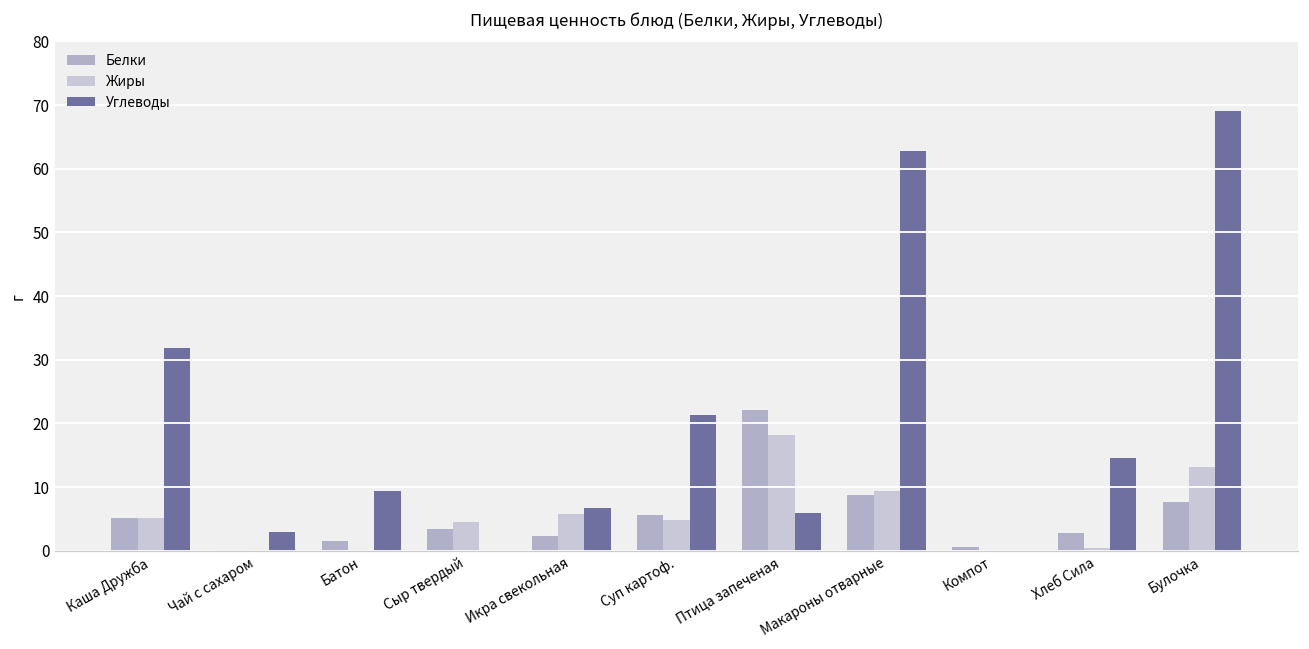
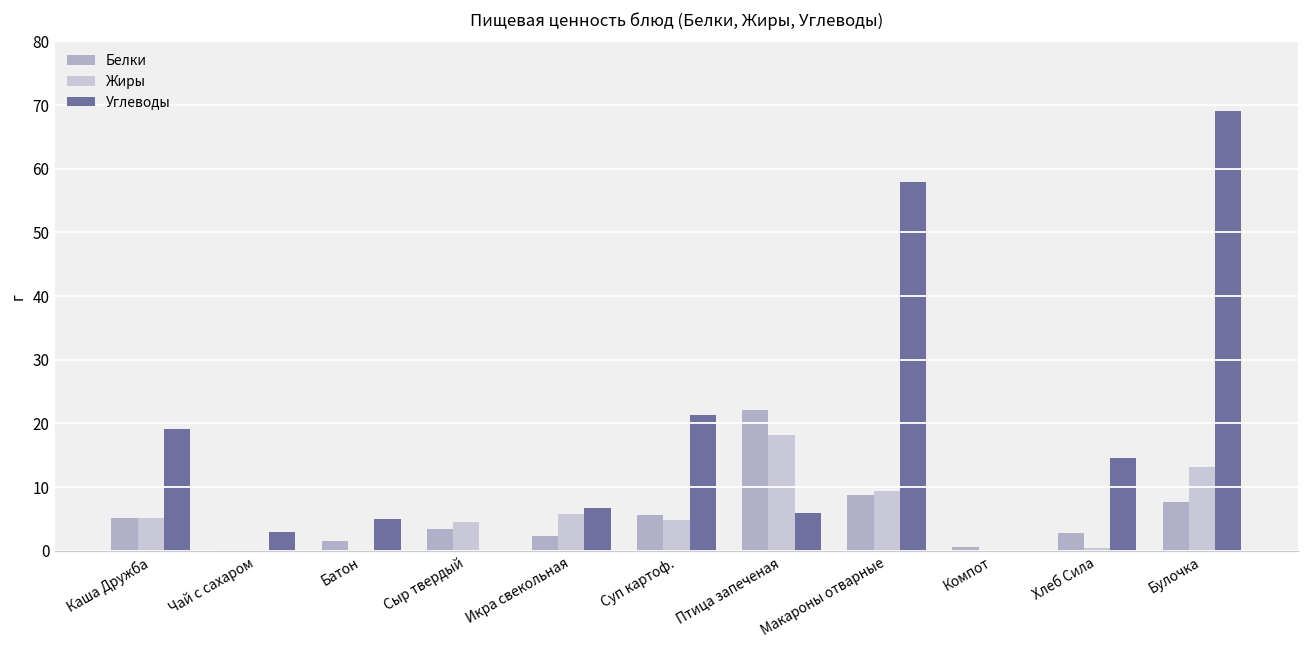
  {
    "Углеводы": {
-     "Каша Дружба": 32,
+     "Каша Дружба": 19,
      "Чай с сахаром": 3,
-     "Батон": 9,
+     "Батон": 5,
      "Сыр твердый": 0,
      "Икра свекольная": 7,
      "Суп картоф.": 21,
      "Птица запеченая": 6,
-     "Макароны отварные": 63,
+     "Макароны отварные": 58,
      "Компот": 0,
      "Хлеб Сила": 15,
      "Булочка": 69
    }
  }
